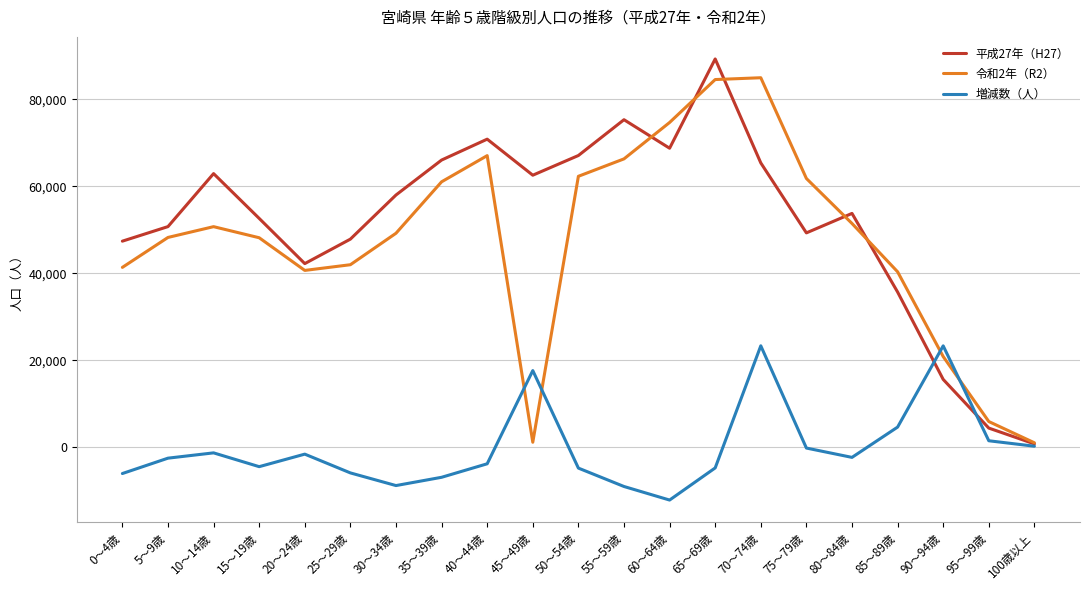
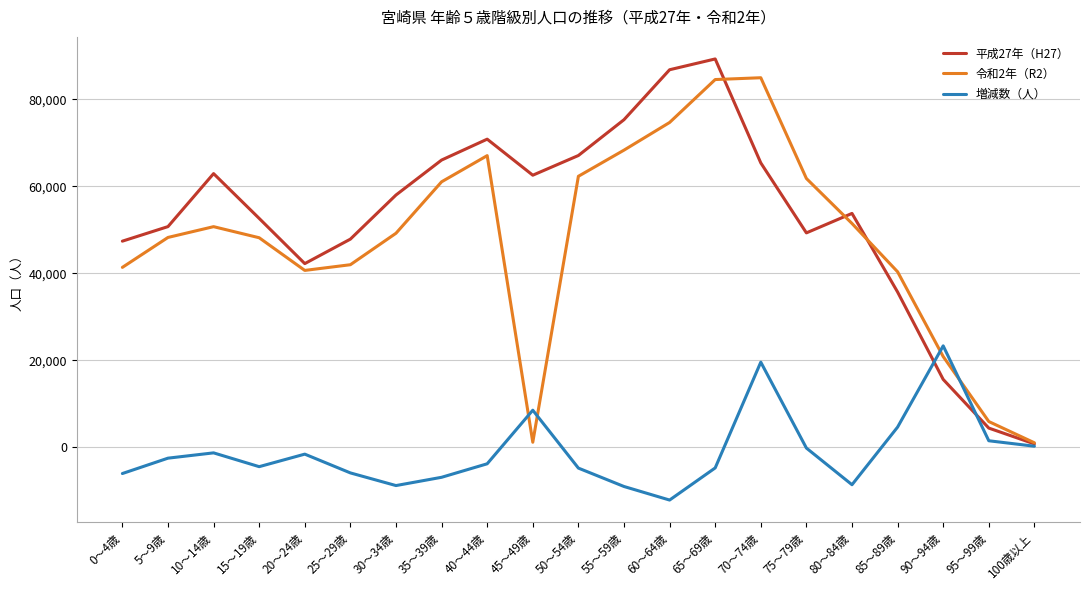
  {
    "平成27年（H27）": {
      "0～4歳": "47,000",
      "5～9歳": "51,000",
      "10～14歳": "63,000",
      "15～19歳": "53,000",
      "20～24歳": "42,000",
      "25～29歳": "48,000",
      "30～34歳": "58,000",
      "35～39歳": "66,000",
      "40～44歳": "71,000",
      "45～49歳": "63,000",
      "50～54歳": "67,000",
      "55～59歳": "75,000",
-     "60～64歳": "69,000",
+     "60～64歳": "87,000",
      "65～69歳": "89,000",
      "70～74歳": "65,000",
      "75～79歳": "49,000",
      "80～84歳": "54,000",
      "85～89歳": "36,000",
      "90～94歳": "16,000",
      "95～99歳": "4,000"
    },
    "令和2年（R2）": {
      "0～4歳": "41,000",
      "5～9歳": "48,000",
      "10～14歳": "51,000",
      "15～19歳": "48,000",
      "20～24歳": "41,000",
      "25～29歳": "42,000",
      "30～34歳": "49,000",
      "35～39歳": "61,000",
      "40～44歳": "67,000",
      "45～49歳": "1,000",
      "50～54歳": "62,000",
-     "55～59歳": "66,000",
+     "55～59歳": "68,000",
      "60～64歳": "75,000",
      "65～69歳": "85,000",
      "70～74歳": "85,000",
      "75～79歳": "62,000",
      "80～84歳": "51,000",
      "85～89歳": "40,000",
      "90～94歳": "21,000",
      "95～99歳": "6,000"
    },
    "増減数（人）": {
      "0～4歳": "-6,000",
      "5～9歳": "-2,000",
      "10～14歳": "-1,000",
      "15～19歳": "-4,000",
      "20～24歳": "-2,000",
      "25～29歳": "-6,000",
      "30～34歳": "-9,000",
      "35～39歳": "-7,000",
      "40～44歳": "-4,000",
-     "45～49歳": "18,000",
+     "45～49歳": "9,000",
      "50～54歳": "-5,000",
      "55～59歳": "-9,000",
      "60～64歳": "-12,000",
      "65～69歳": "-5,000",
-     "70～74歳": "23,000",
+     "70～74歳": "20,000",
      "75～79歳": "0",
-     "80～84歳": "-2,000",
+     "80～84歳": "-9,000",
      "85～89歳": "5,000",
      "90～94歳": "23,000",
      "95～99歳": "2,000"
    }
  }
